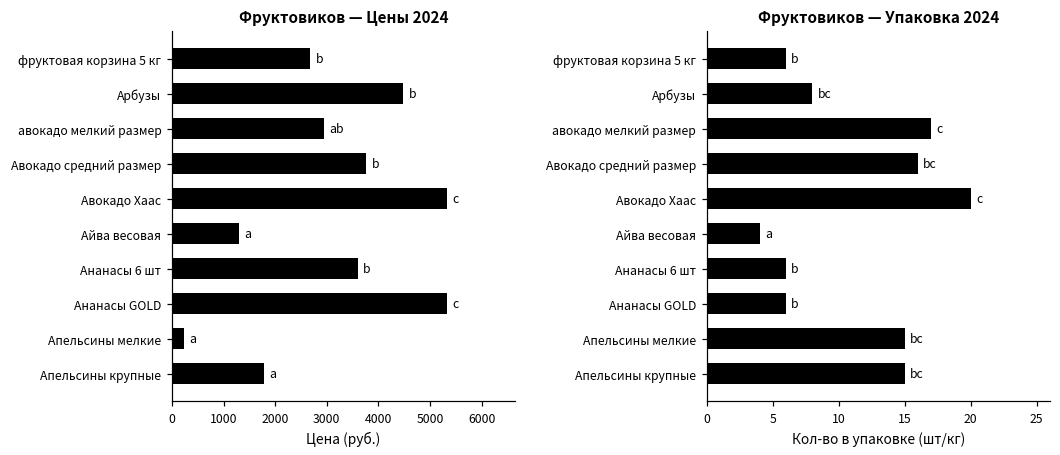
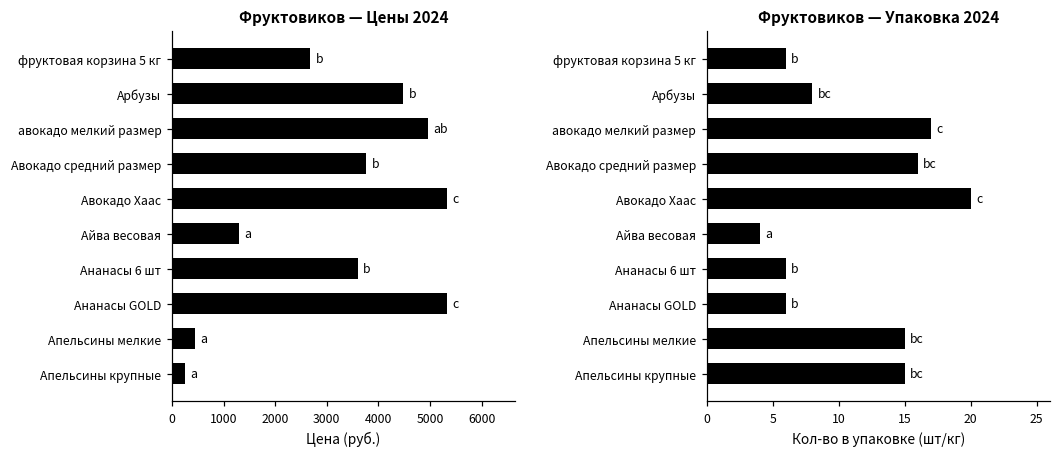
  {
    "Фруктовиков — Цены 2024": {
      "фруктовая корзина 5 кг": 2700,
      "Арбузы": 4500,
-     "авокадо мелкий размер": 2900,
+     "авокадо мелкий размер": 5000,
      "Авокадо средний размер": 3800,
      "Авокадо Хаас": 5300,
      "Айва весовая": 1300,
      "Ананасы 6 шт": 3600,
      "Ананасы GOLD": 5300,
-     "Апельсины мелкие": 200,
-     "Апельсины крупные": 1800
+     "Апельсины мелкие": 400,
+     "Апельсины крупные": 200
    },
    "Фруктовиков — Упаковка 2024": {
      "фруктовая корзина 5 кг": 6.0,
      "Арбузы": 8.0,
      "авокадо мелкий размер": 17.0,
      "Авокадо средний размер": 16.0,
      "Авокадо Хаас": 20.0,
      "Айва весовая": 4.0,
      "Ананасы 6 шт": 6.0,
      "Ананасы GOLD": 6.0,
      "Апельсины мелкие": 15.0,
      "Апельсины крупные": 15.0
    }
  }
